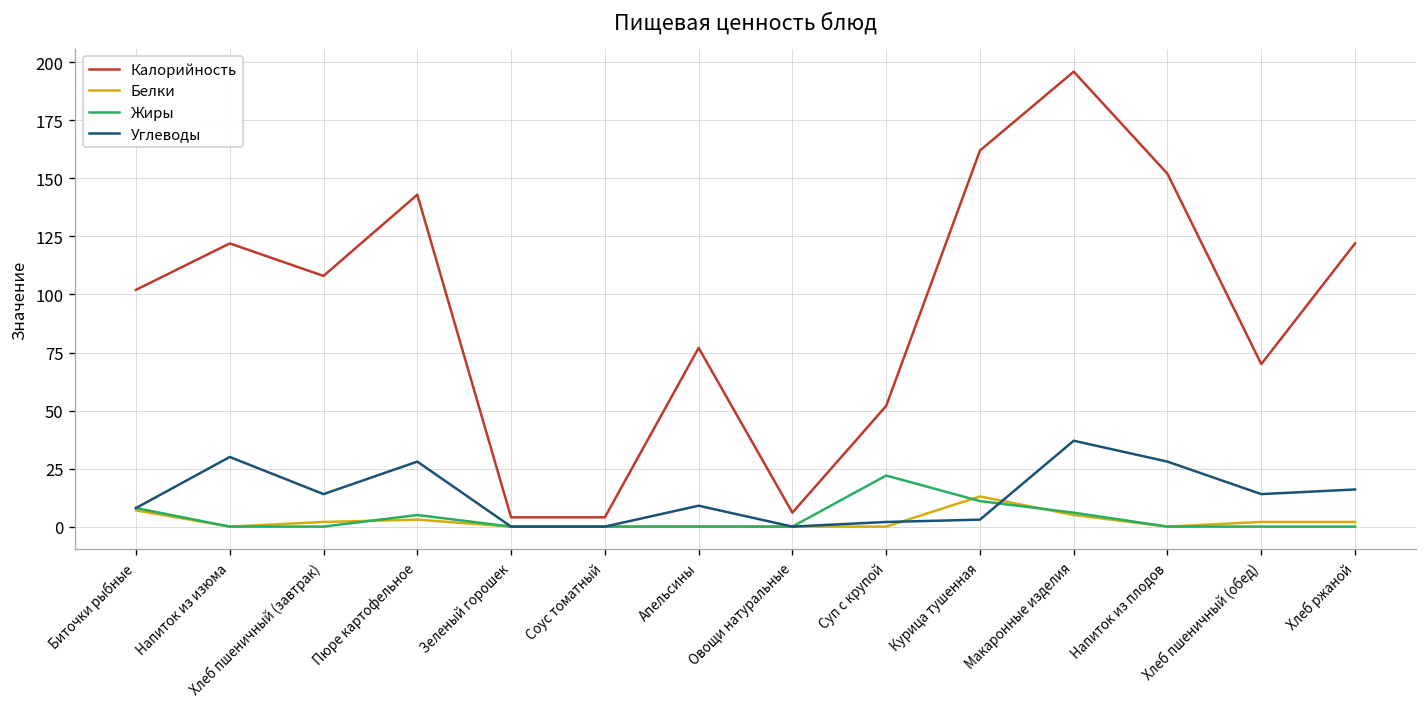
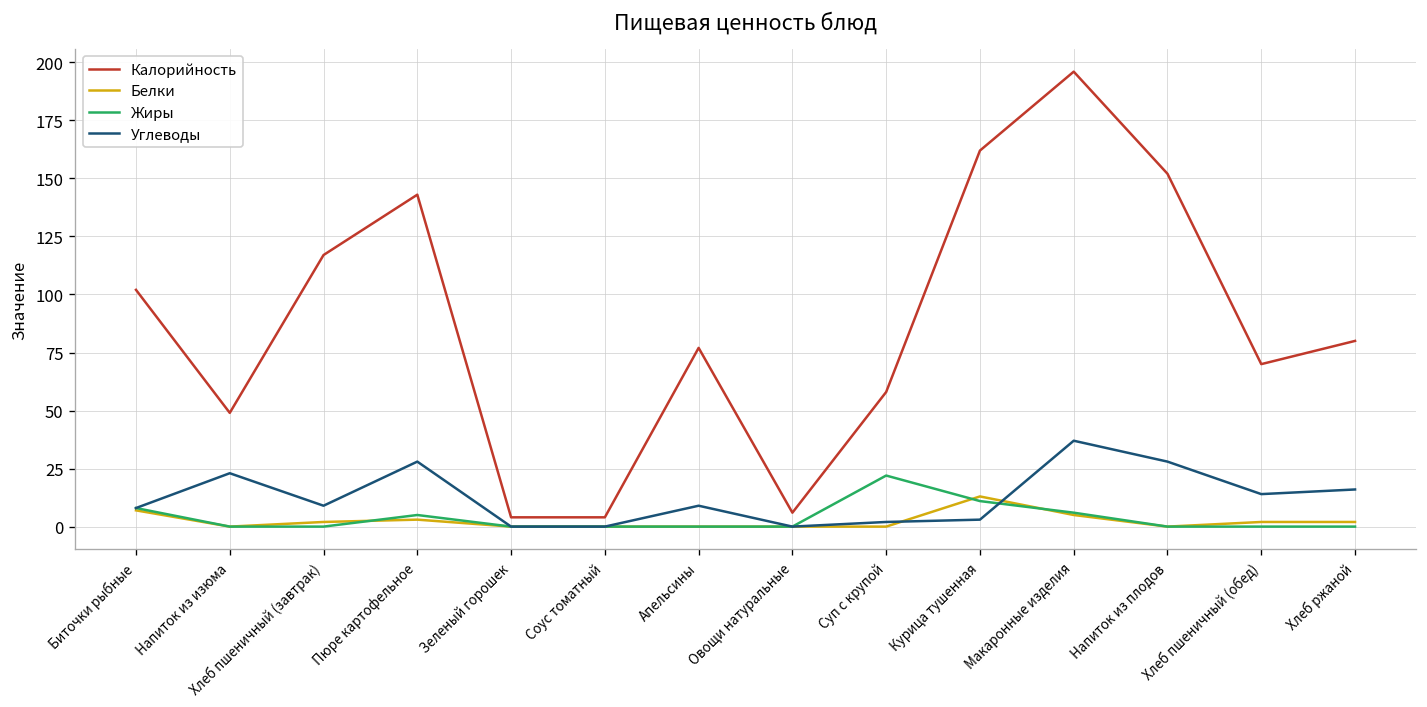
  {
    "Калорийность": {
      "Биточки рыбные": 102,
-     "Напиток из изюма": 122,
-     "Хлеб пшеничный (завтрак)": 108,
+     "Напиток из изюма": 49,
+     "Хлеб пшеничный (завтрак)": 117,
      "Пюре картофельное": 143,
      "Зеленый горошек": 4,
      "Соус томатный": 4,
      "Апельсины": 77,
      "Овощи натуральные": 6,
-     "Суп с крупой": 52,
+     "Суп с крупой": 58,
      "Курица тушенная": 162,
      "Макаронные изделия": 196,
      "Напиток из плодов": 152,
      "Хлеб пшеничный (обед)": 70,
-     "Хлеб ржаной": 122
+     "Хлеб ржаной": 80
    },
    "Белки": {
      "Хлеб пшеничный (завтрак)": 2,
      "Пюре картофельное": 3,
      "Суп с крупой": 0,
      "Курица тушенная": 13,
      "Хлеб пшеничный (обед)": 2,
      "Хлеб ржаной": 2
    },
    "Жиры": {
      "Хлеб пшеничный (завтрак)": 0,
      "Пюре картофельное": 5,
      "Суп с крупой": 22,
      "Курица тушенная": 11,
      "Хлеб пшеничный (обед)": 0,
      "Хлеб ржаной": 0
    },
    "Углеводы": {
-     "Напиток из изюма": 30,
-     "Хлеб пшеничный (завтрак)": 14,
+     "Напиток из изюма": 23,
+     "Хлеб пшеничный (завтрак)": 9,
      "Пюре картофельное": 28,
      "Апельсины": 9,
      "Суп с крупой": 2,
      "Курица тушенная": 3,
      "Макаронные изделия": 37,
      "Напиток из плодов": 28,
      "Хлеб пшеничный (обед)": 14,
      "Хлеб ржаной": 16
    }
  }
